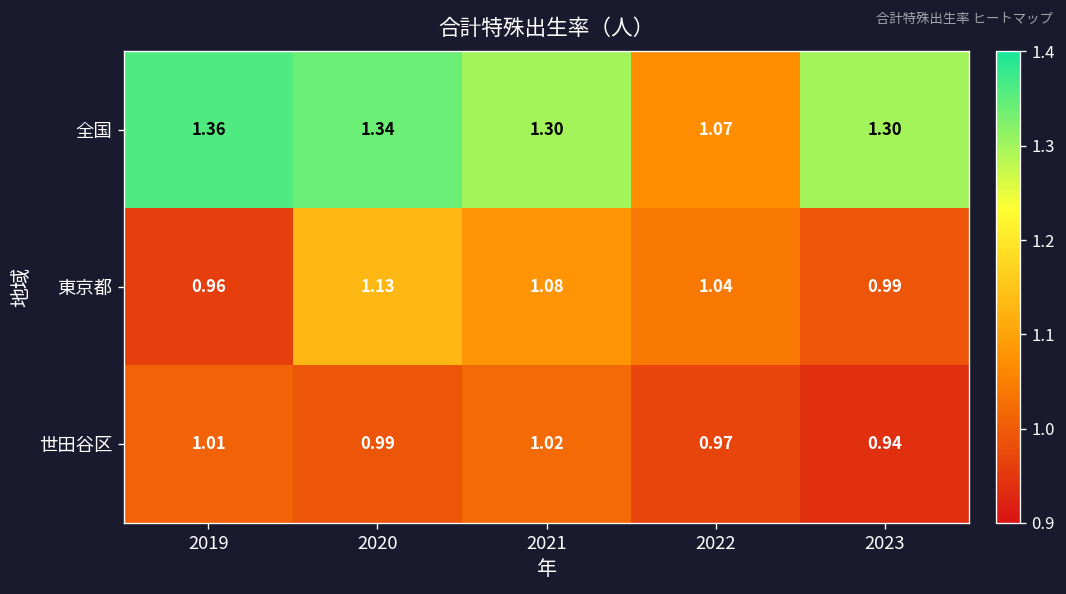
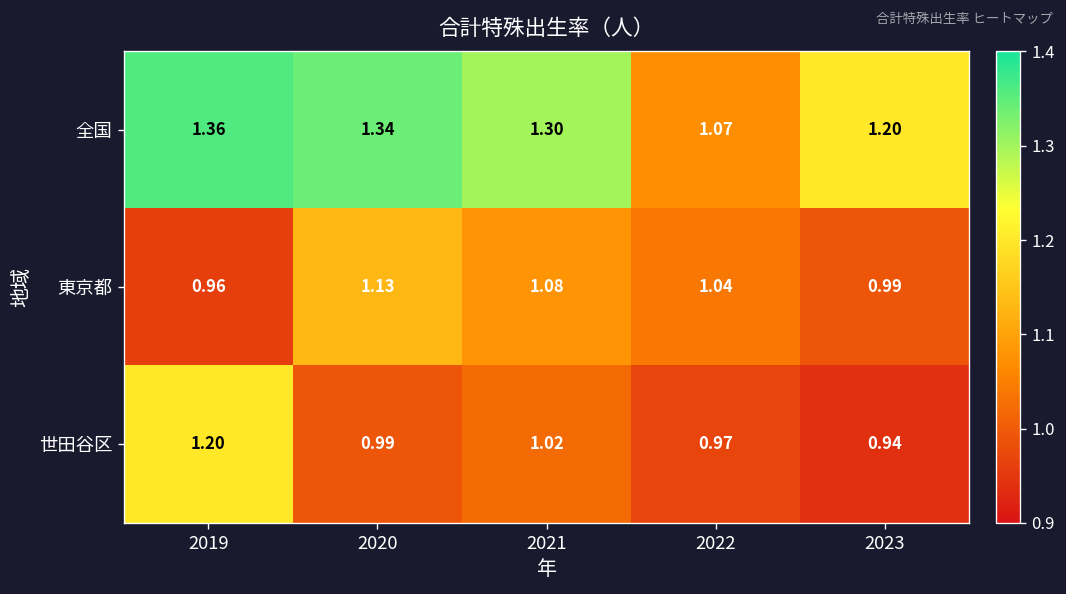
  {
    "全国": {
      "2019": 1.36,
      "2020": 1.34,
      "2021": 1.30,
      "2022": 1.07,
-     "2023": 1.30
+     "2023": 1.20
    },
    "東京都": {
      "2019": 0.96,
      "2020": 1.13,
      "2021": 1.08,
      "2022": 1.04,
      "2023": 0.99
    },
    "世田谷区": {
-     "2019": 1.01,
+     "2019": 1.20,
      "2020": 0.99,
      "2021": 1.02,
      "2022": 0.97,
      "2023": 0.94
    }
  }
